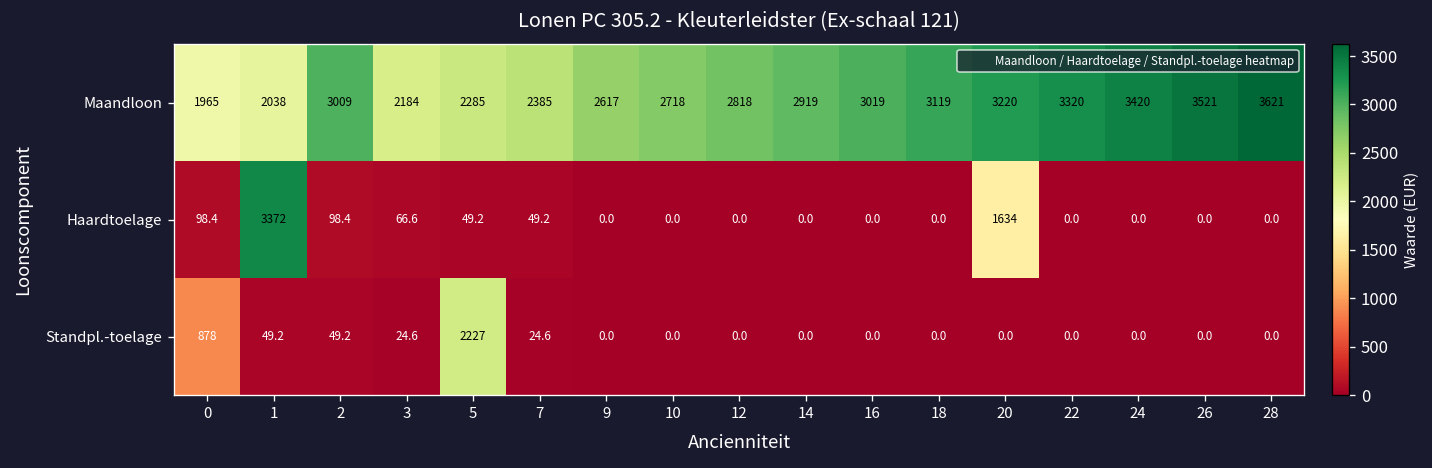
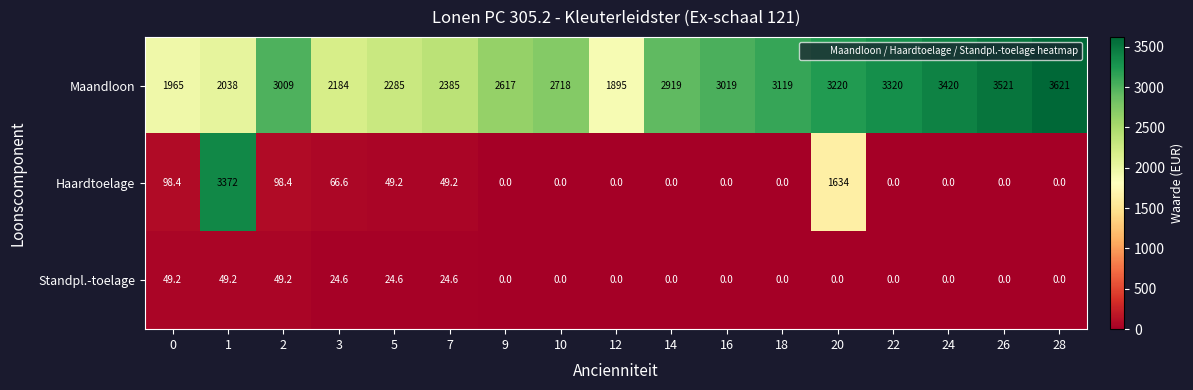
  {
    "Maandloon": {
      "0": 1965,
      "1": 2038,
      "2": 3009,
      "3": 2184,
      "5": 2285,
      "7": 2385,
      "9": 2617,
      "10": 2718,
-     "12": 2818,
+     "12": 1895,
      "14": 2919,
      "16": 3019,
      "18": 3119,
      "20": 3220,
      "22": 3320,
      "24": 3420,
      "26": 3521,
      "28": 3621
    },
    "Haardtoelage": {
      "0": 98.4,
      "1": 3372,
      "2": 98.4,
      "3": 66.6,
      "5": 49.2,
      "7": 49.2,
      "9": 0.0,
      "10": 0.0,
      "12": 0.0,
      "14": 0.0,
      "16": 0.0,
      "18": 0.0,
      "20": 1634,
      "22": 0.0,
      "24": 0.0,
      "26": 0.0,
      "28": 0.0
    },
    "Standpl.-toelage": {
-     "0": 878,
+     "0": 49.2,
      "1": 49.2,
      "2": 49.2,
      "3": 24.6,
-     "5": 2227,
+     "5": 24.6,
      "7": 24.6,
      "9": 0.0,
      "10": 0.0,
      "12": 0.0,
      "14": 0.0,
      "16": 0.0,
      "18": 0.0,
      "20": 0.0,
      "22": 0.0,
      "24": 0.0,
      "26": 0.0,
      "28": 0.0
    }
  }
